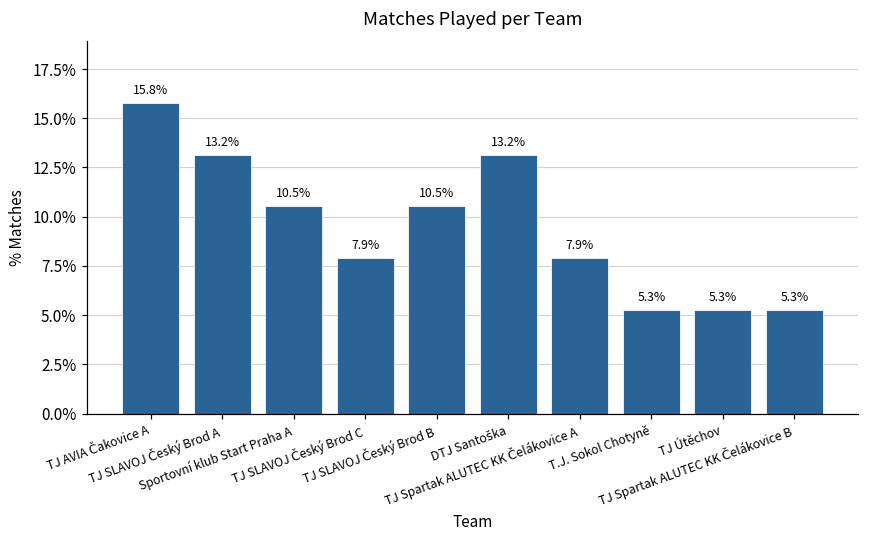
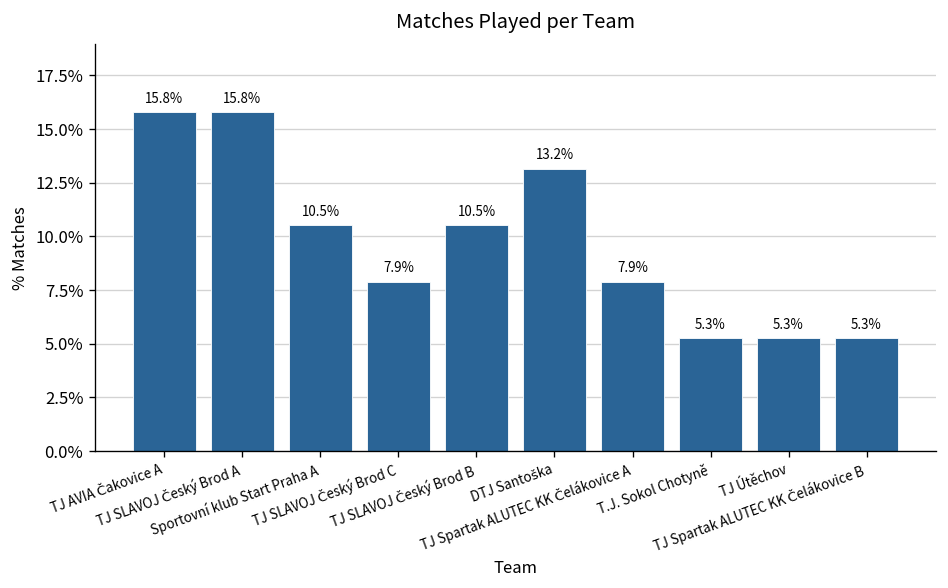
  {
    "TJ AVIA Čakovice A": "15.8%",
-   "TJ SLAVOJ Český Brod A": "13.2%",
+   "TJ SLAVOJ Český Brod A": "15.8%",
    "Sportovní klub Start Praha A": "10.5%",
    "TJ SLAVOJ Český Brod C": "7.9%",
    "TJ SLAVOJ Český Brod B": "10.5%",
    "DTJ Santoška": "13.2%",
    "TJ Spartak ALUTEC KK Čelákovice A": "7.9%",
    "T.J. Sokol Chotyně": "5.3%",
    "TJ Útěchov": "5.3%",
    "TJ Spartak ALUTEC KK Čelákovice B": "5.3%"
  }
